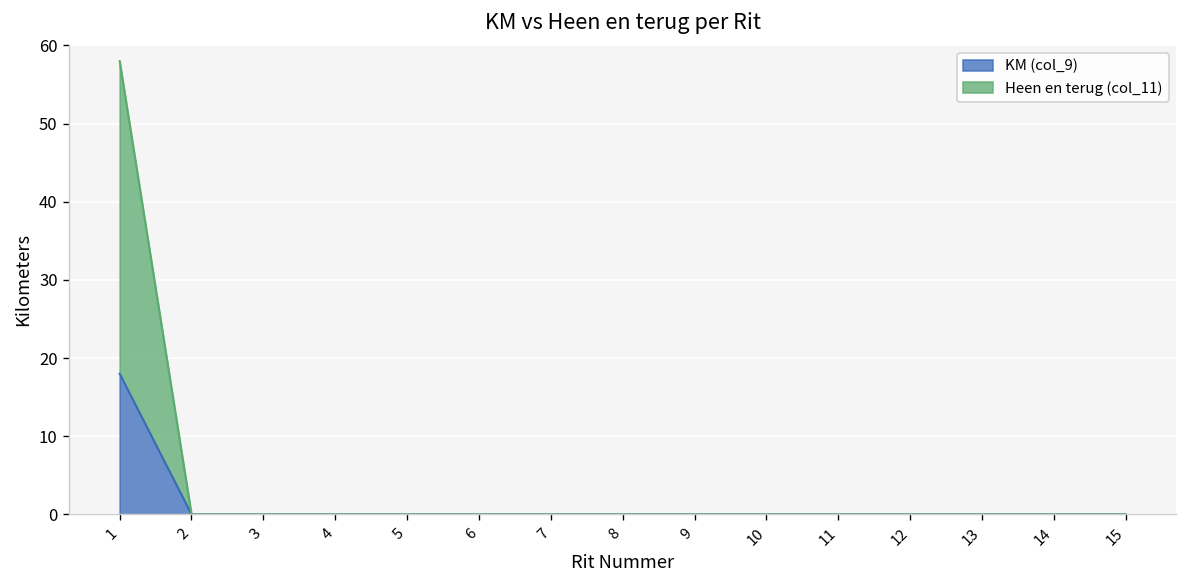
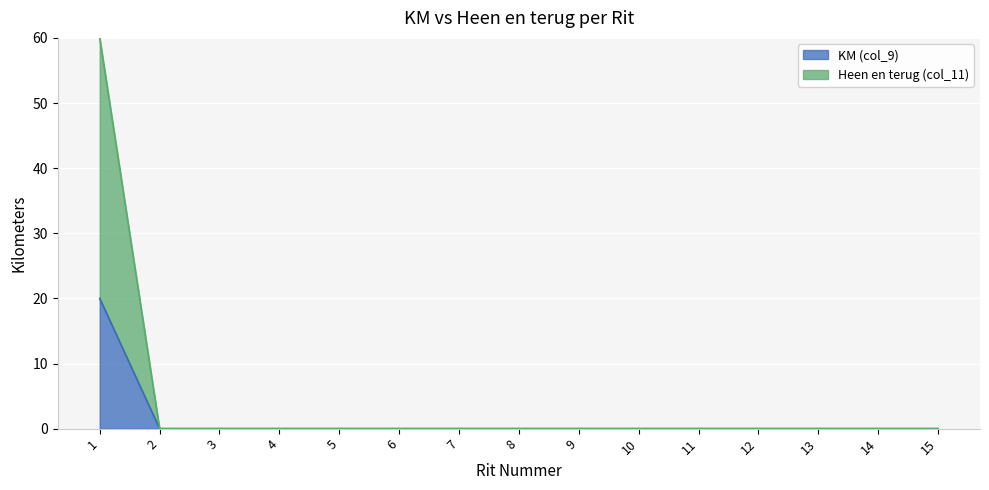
  {
    "KM (col_9)": {
-     "1": 18
+     "1": 20
    },
    "Heen en terug (col_11)": {
      "1": 40
    }
  }
